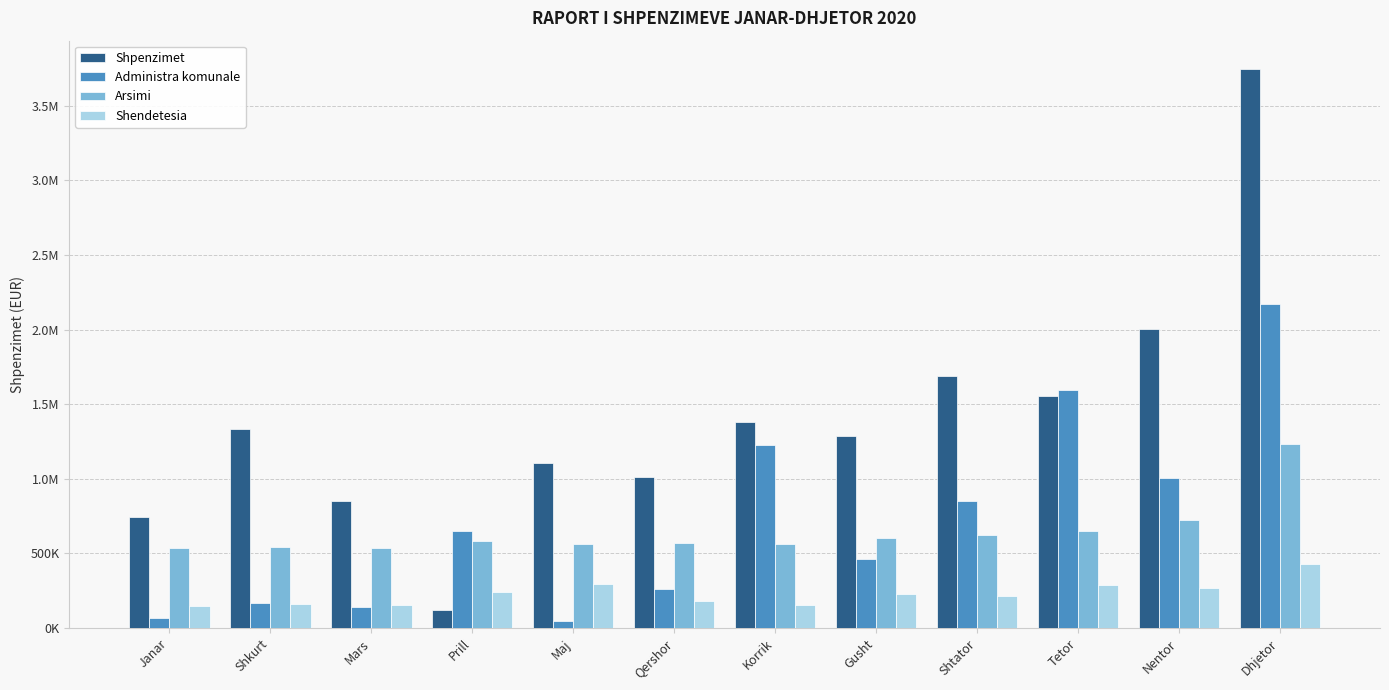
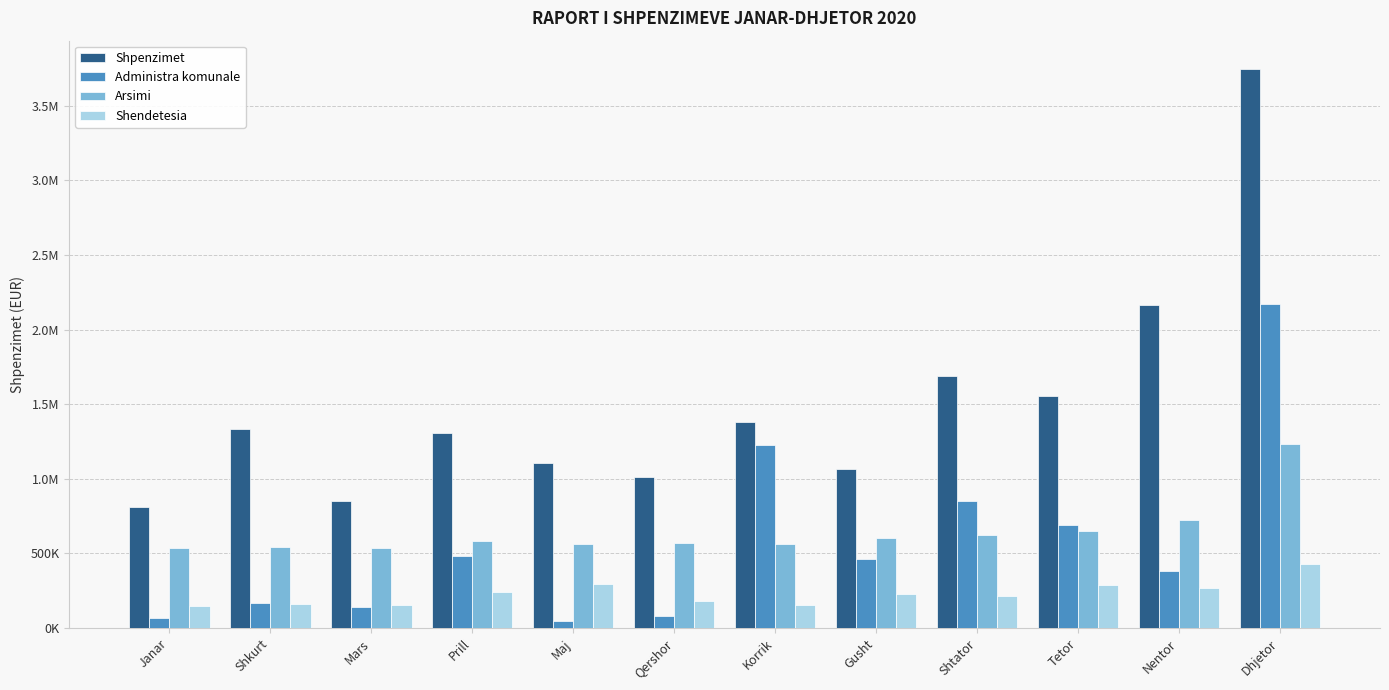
  {
    "Shpenzimet": {
-     "Janar": 740000,
+     "Janar": 810000,
      "Shkurt": 1330000,
      "Mars": 850000,
-     "Prill": 120000,
+     "Prill": 1310000,
      "Maj": 1110000,
      "Qershor": 1010000,
      "Korrik": 1380000,
-     "Gusht": 1290000,
+     "Gusht": 1060000,
      "Shtator": 1690000,
      "Tetor": 1550000,
-     "Nentor": 2000000,
+     "Nentor": 2170000,
      "Dhjetor": 3750000
    },
    "Administra komunale": {
      "Janar": 70000,
      "Shkurt": 170000,
      "Mars": 140000,
-     "Prill": 650000,
+     "Prill": 480000,
      "Maj": 50000,
-     "Qershor": 260000,
+     "Qershor": 80000,
      "Korrik": 1230000,
      "Gusht": 460000,
      "Shtator": 850000,
-     "Tetor": 1600000,
-     "Nentor": 1010000,
+     "Tetor": 690000,
+     "Nentor": 380000,
      "Dhjetor": 2170000
    }
  }
